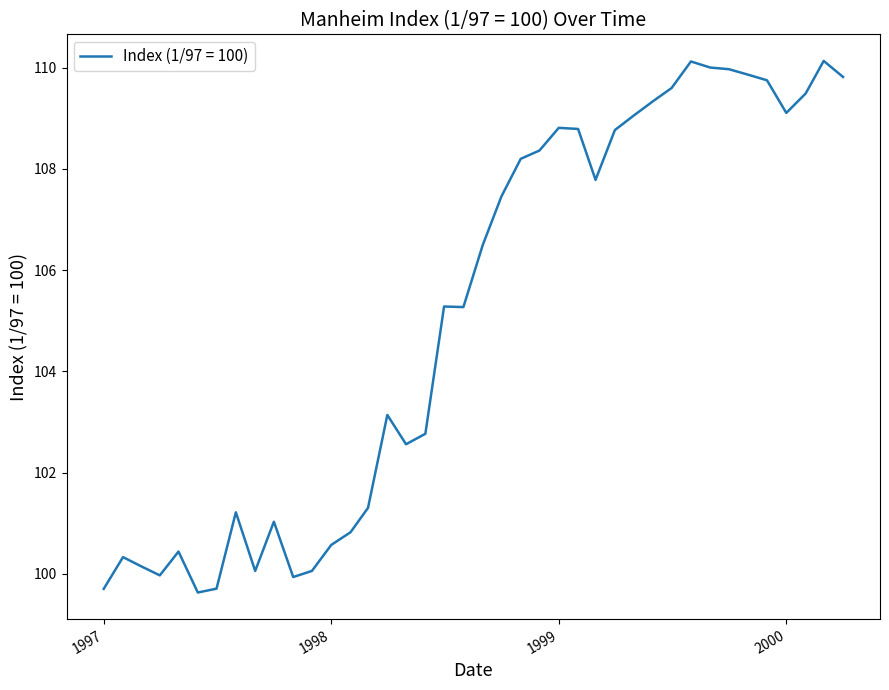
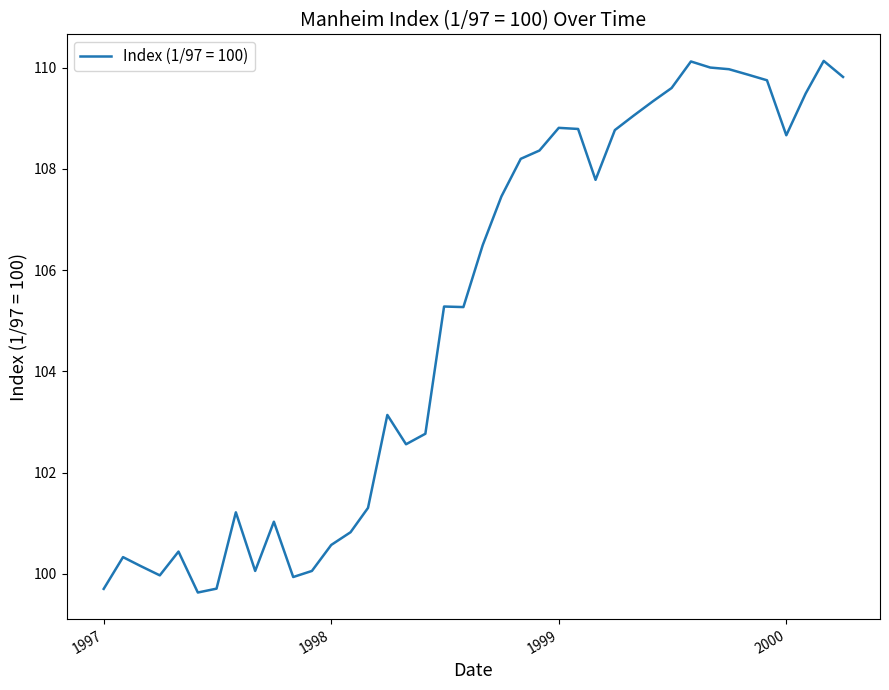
  {
    "1997": 99.7,
    "1998": 100.6,
    "1999": 108.8,
-   "2000": 109.1
+   "2000": 108.7
  }
